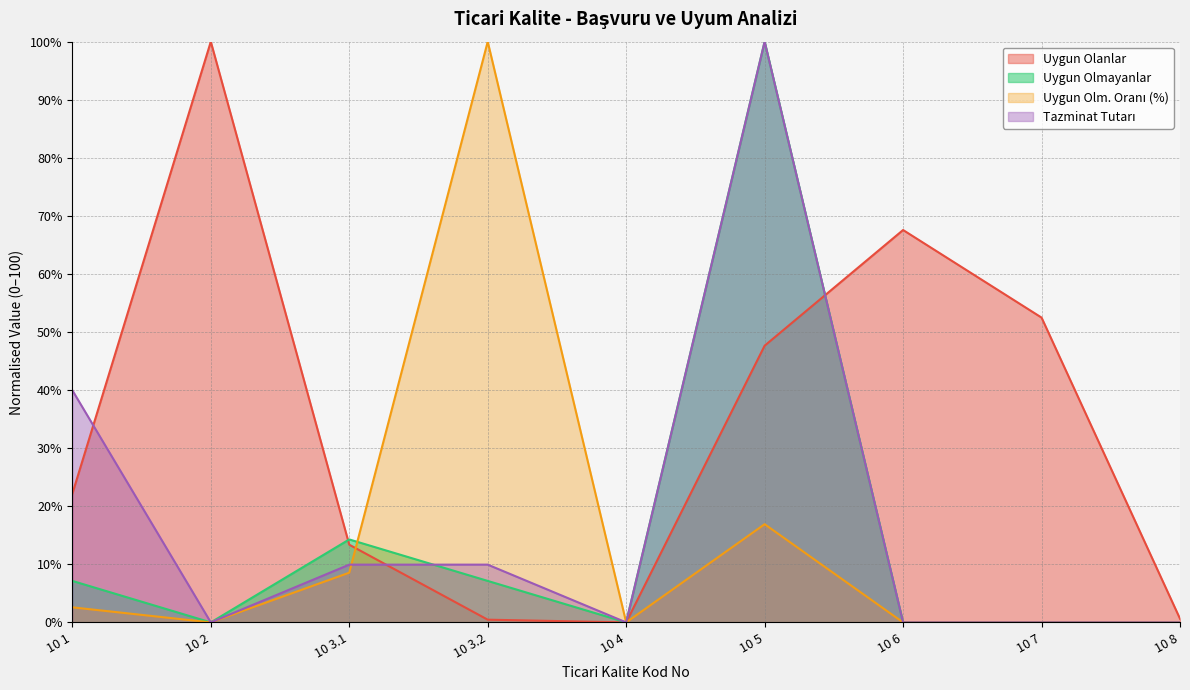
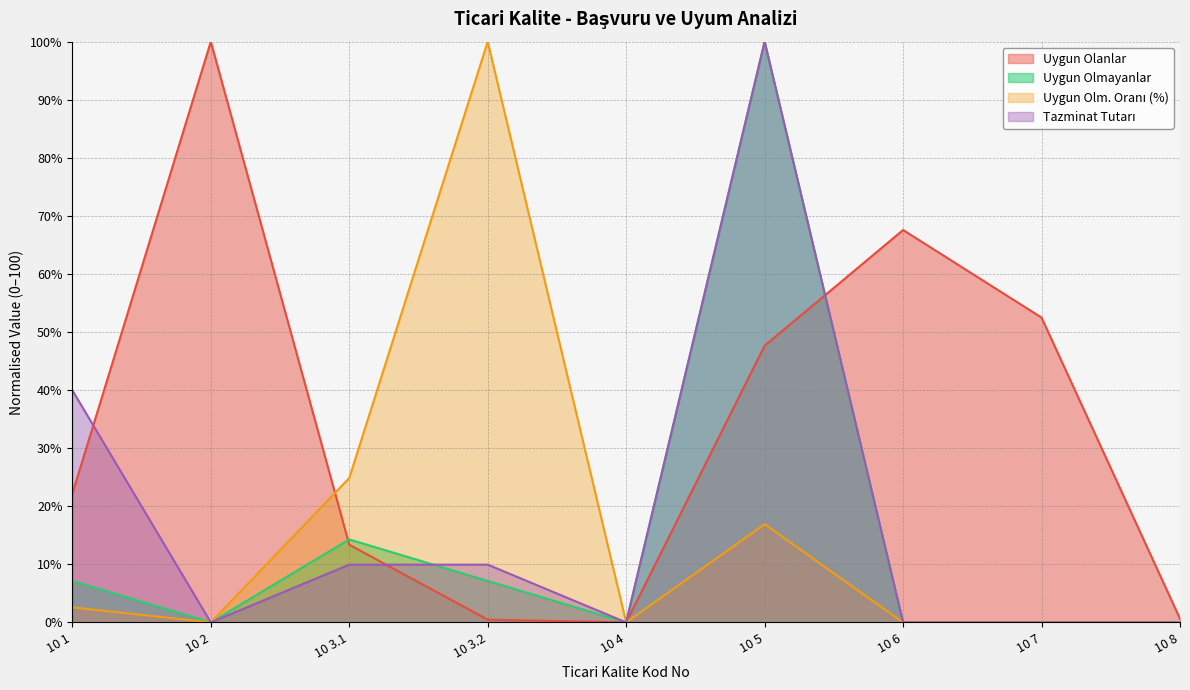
  {
    "Uygun Olanlar": {
      "10 1": "22%",
      "10 2": "100%",
      "10 3.1": "13%",
      "10 3.2": "0%",
      "10 5": "48%",
      "10 6": "68%",
      "10 7": "52%",
      "10 8": "1%"
    },
    "Uygun Olmayanlar": {
      "10 1": "7%",
      "10 3.1": "14%",
      "10 3.2": "7%"
    },
    "Uygun Olm. Oranı (%)": {
      "10 1": "3%",
-     "10 3.1": "9%",
+     "10 3.1": "25%",
      "10 3.2": "100%",
      "10 5": "17%"
    },
    "Tazminat Tutarı": {
      "10 1": "40%",
      "10 3.1": "10%",
      "10 3.2": "10%"
    }
  }
